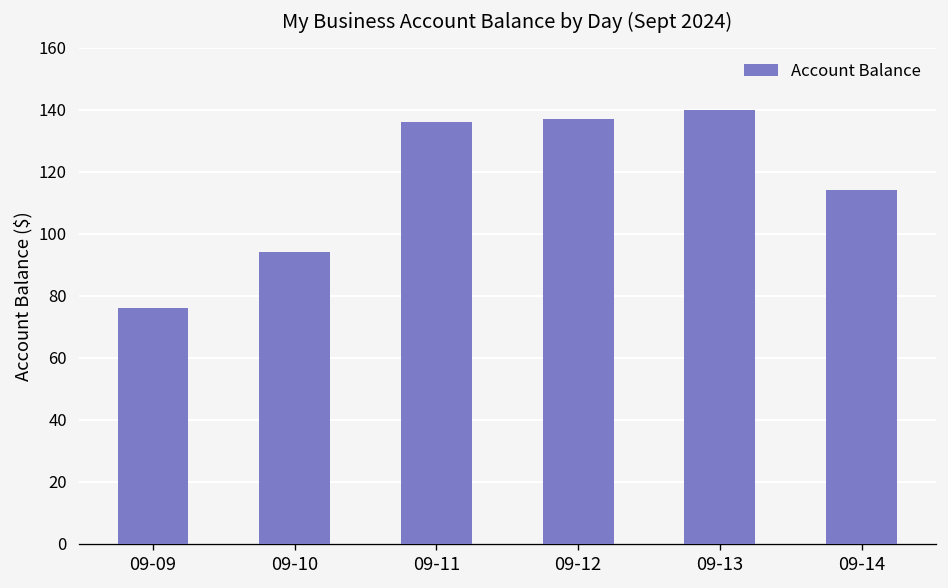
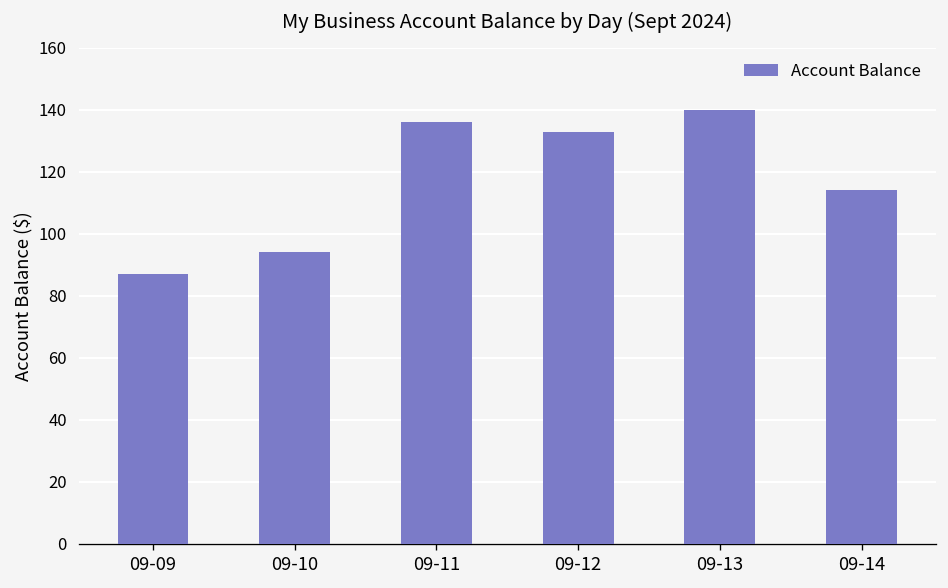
  {
-   "09-09": 76,
+   "09-09": 87,
    "09-10": 94,
    "09-11": 136,
-   "09-12": 137,
+   "09-12": 133,
    "09-13": 140,
    "09-14": 114
  }
